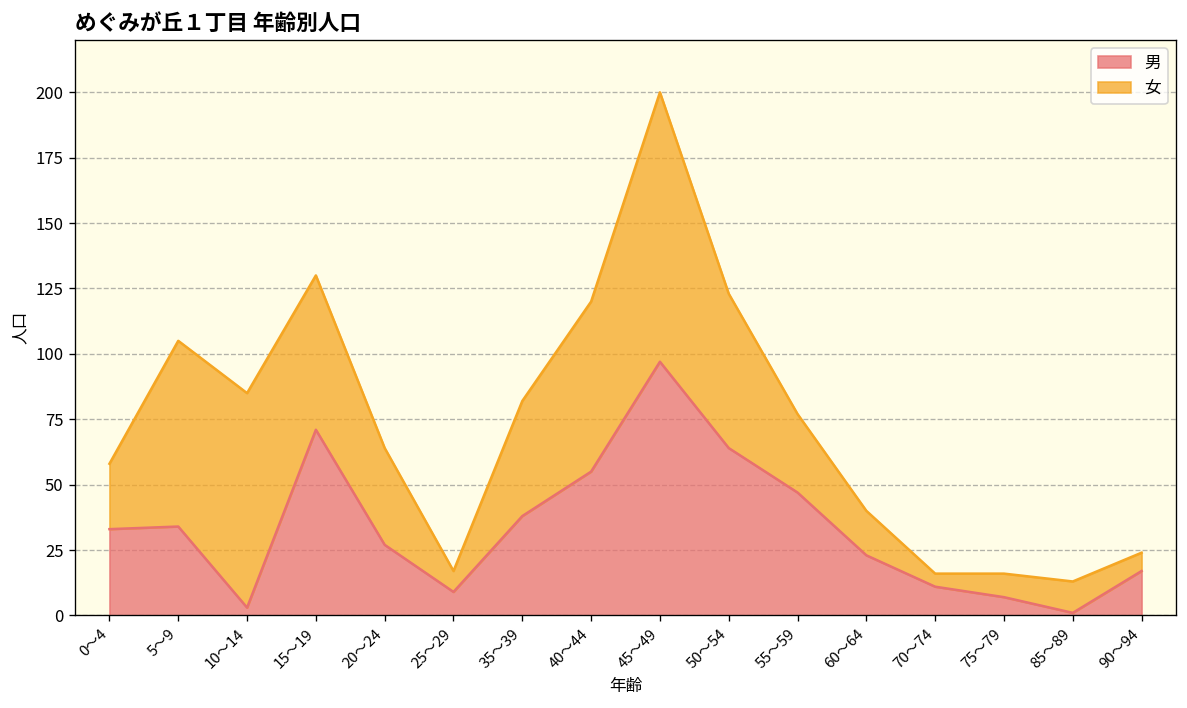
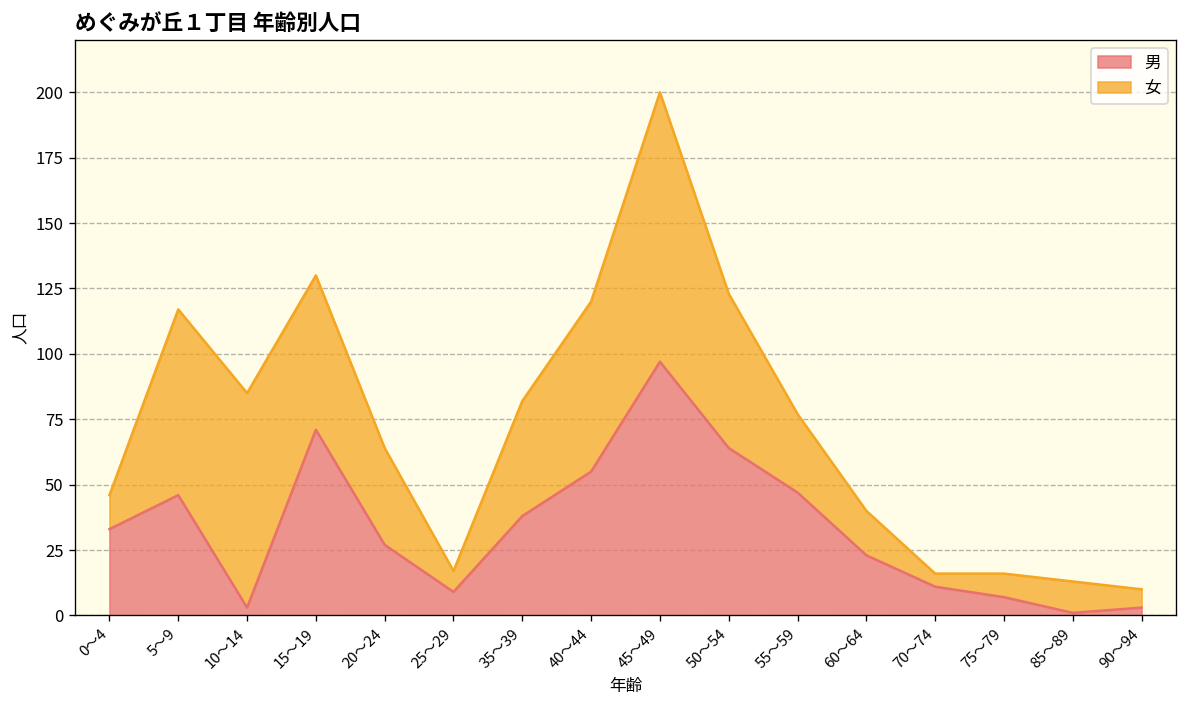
  {
    "男": {
      "0～4": 33,
-     "5～9": 34,
+     "5～9": 46,
      "10～14": 3,
      "15～19": 71,
      "20～24": 27,
      "25～29": 9,
      "35～39": 38,
      "40～44": 55,
      "45～49": 97,
      "50～54": 64,
      "55～59": 47,
      "60～64": 23,
      "70～74": 11,
      "75～79": 7,
      "85～89": 1,
-     "90～94": 17
+     "90～94": 3
    },
    "女": {
-     "0～4": 25,
+     "0～4": 13,
      "5～9": 71,
      "10～14": 82,
      "15～19": 59,
      "20～24": 37,
      "25～29": 8,
      "35～39": 44,
      "40～44": 65,
      "45～49": 103,
      "50～54": 59,
      "55～59": 30,
      "60～64": 17,
      "70～74": 5,
      "75～79": 9,
      "85～89": 12,
      "90～94": 7
    }
  }
